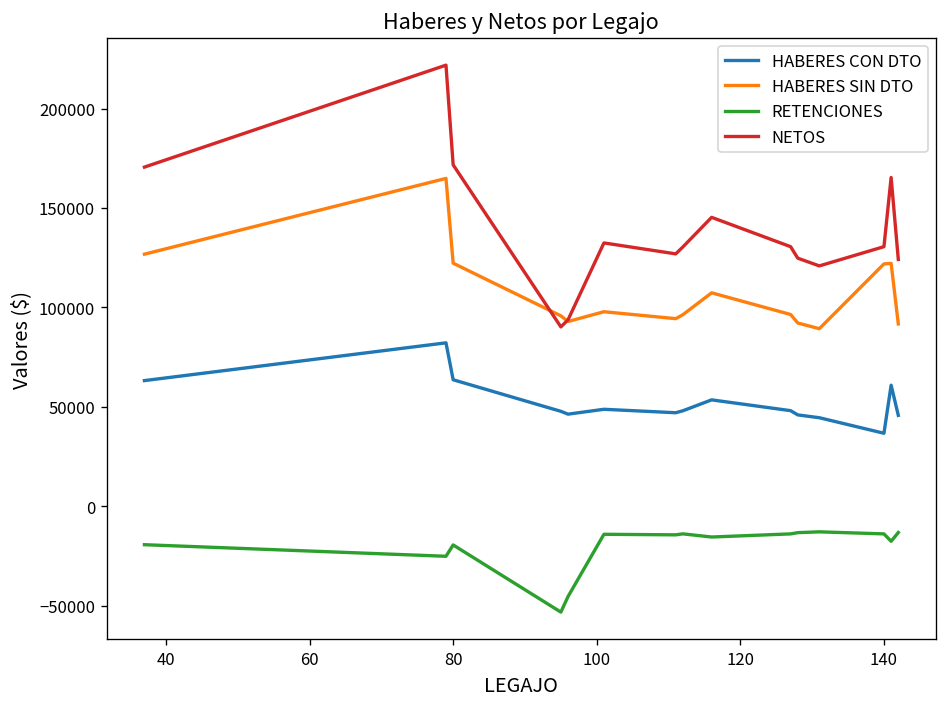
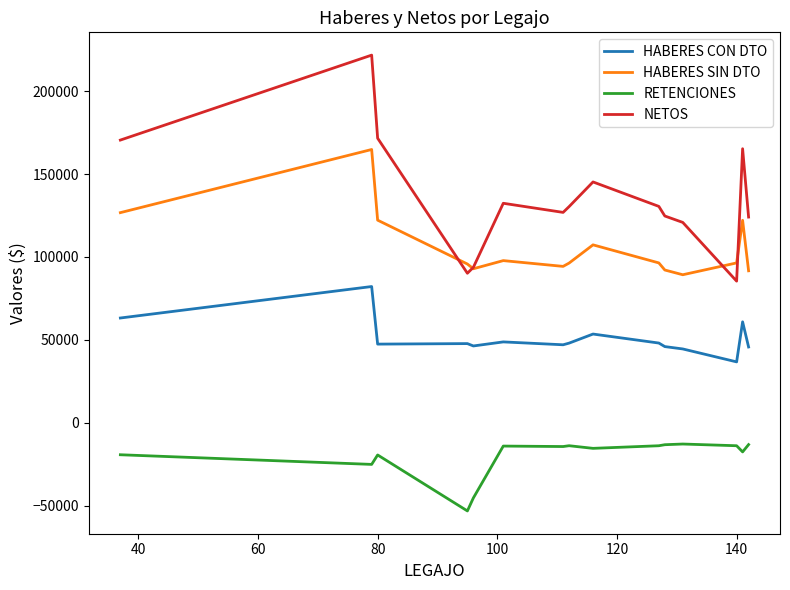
  {
    "HABERES CON DTO": {
-     "80": 64000,
+     "80": 47000,
      "140": 37000
    },
    "HABERES SIN DTO": {
      "80": 122000,
-     "140": 122000
+     "140": 96000
    },
    "RETENCIONES": {
      "80": -19000,
      "140": -14000
    },
    "NETOS": {
      "80": 172000,
-     "140": 131000
+     "140": 85000
    }
  }
